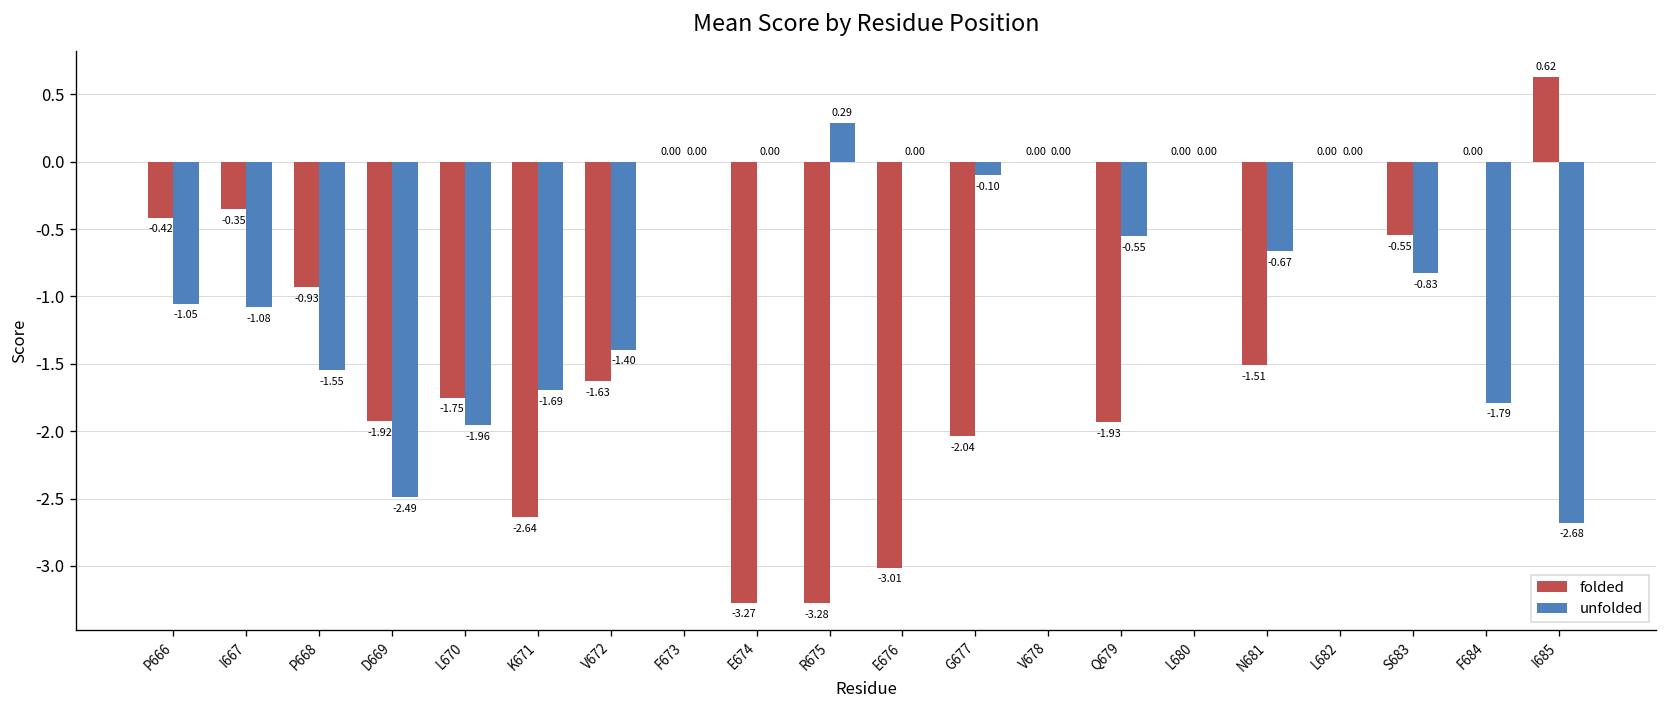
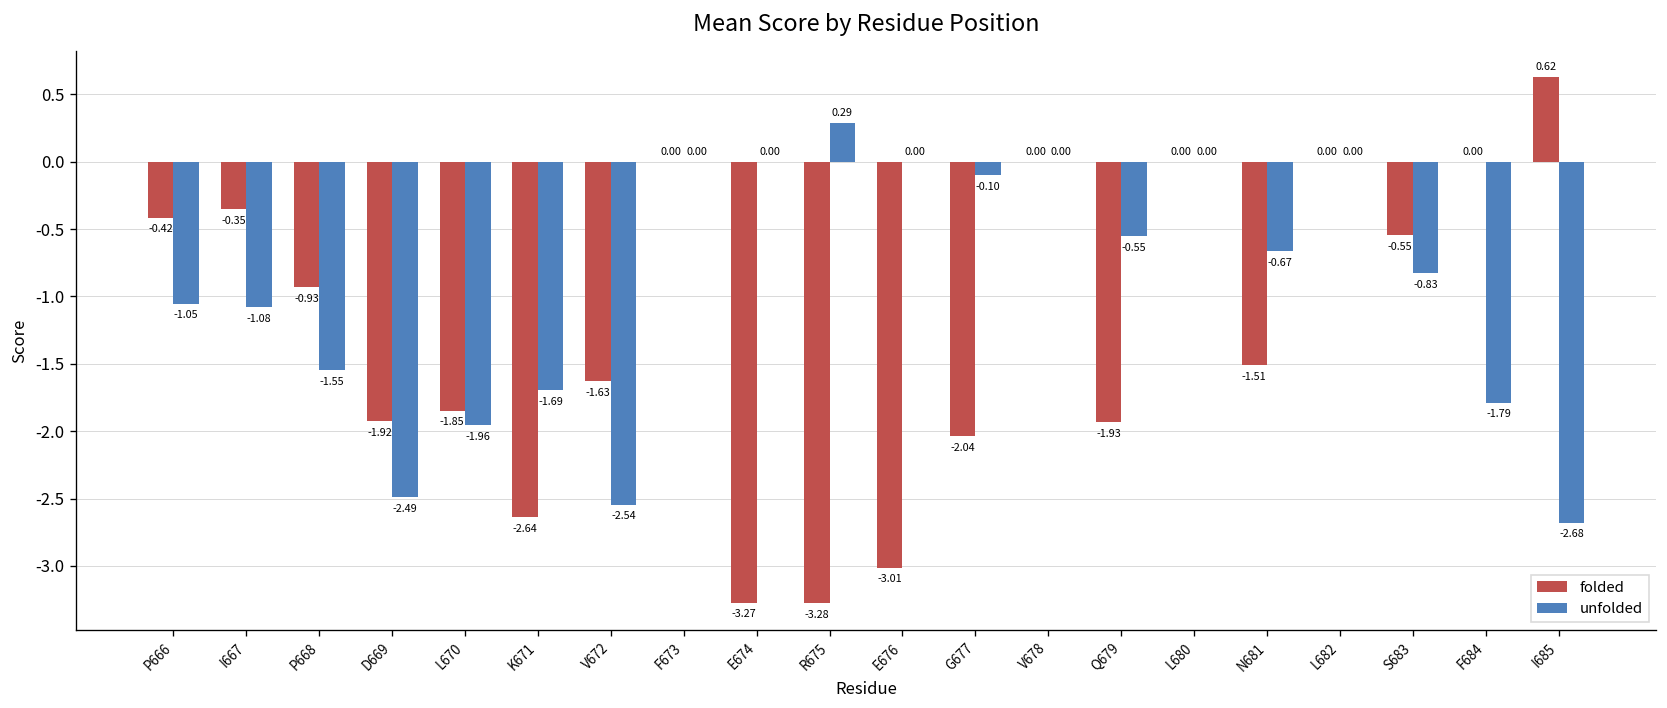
  {
    "folded": {
      "P666": -0.42,
      "I667": -0.35,
      "P668": -0.93,
      "D669": -1.92,
-     "L670": -1.75,
+     "L670": -1.85,
      "K671": -2.64,
      "V672": -1.63,
      "F673": 0.00,
      "E674": -3.27,
      "R675": -3.28,
      "E676": -3.01,
      "G677": -2.04,
      "V678": 0.00,
      "Q679": -1.93,
      "L680": 0.00,
      "N681": -1.51,
      "L682": 0.00,
      "S683": -0.55,
      "F684": 0.00,
      "I685": 0.62
    },
    "unfolded": {
      "P666": -1.05,
      "I667": -1.08,
      "P668": -1.55,
      "D669": -2.49,
      "L670": -1.96,
      "K671": -1.69,
-     "V672": -1.40,
+     "V672": -2.54,
      "F673": 0.00,
      "E674": 0.00,
      "R675": 0.29,
      "E676": 0.00,
      "G677": -0.10,
      "V678": 0.00,
      "Q679": -0.55,
      "L680": 0.00,
      "N681": -0.67,
      "L682": 0.00,
      "S683": -0.83,
      "F684": -1.79,
      "I685": -2.68
    }
  }
